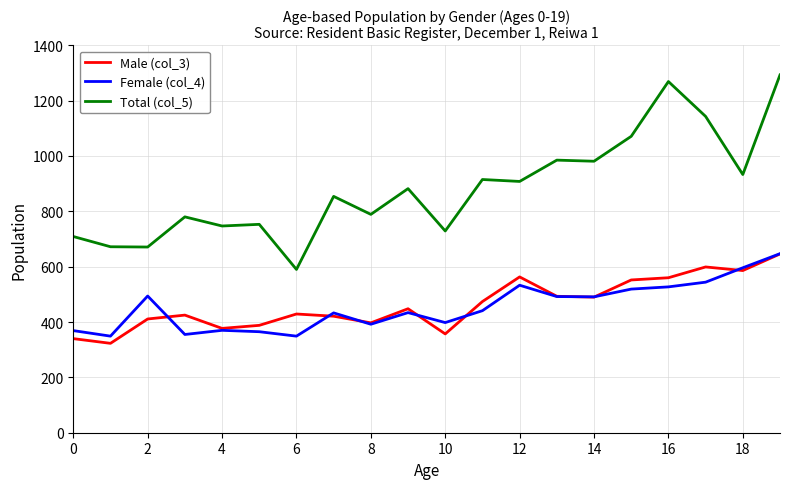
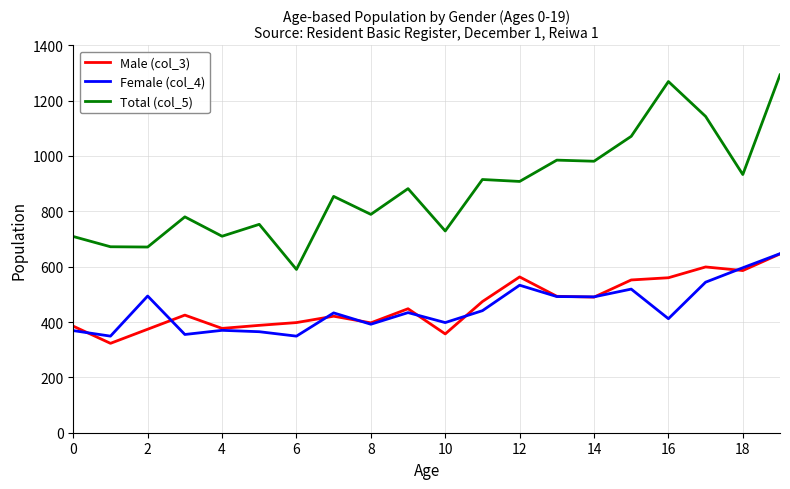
  {
    "Male (col_3)": {
-     "0": 340,
-     "2": 410,
-     "6": 430,
+     "0": 390,
+     "2": 370,
+     "6": 400,
      "10": 360,
      "12": 560,
      "16": 560,
      "18": 590
    },
    "Female (col_4)": {
      "0": 370,
      "2": 490,
      "6": 350,
      "10": 400,
      "12": 530,
-     "16": 530,
+     "16": 410,
      "18": 600
    },
    "Total (col_5)": {
      "0": 710,
      "2": 670,
-     "4": 750,
+     "4": 710,
      "6": 590,
      "8": 790,
      "10": 730,
      "12": 910,
      "14": 980,
      "16": 1270,
      "18": 930
    }
  }
